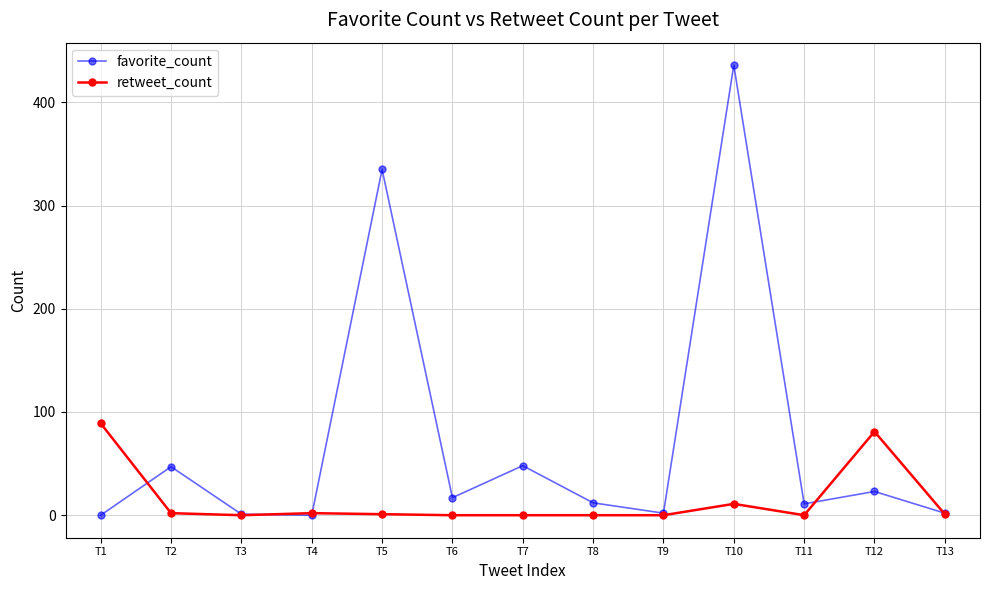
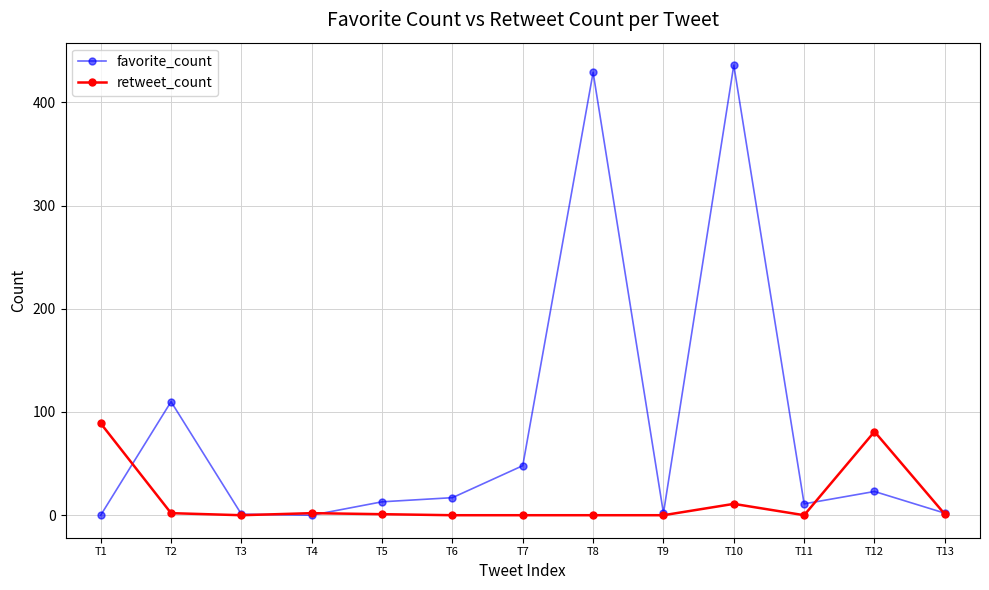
  {
    "favorite_count": {
      "T1": 0,
-     "T2": 47,
-     "T5": 335,
+     "T2": 110,
+     "T5": 13,
      "T6": 17,
      "T7": 48,
-     "T8": 12,
+     "T8": 429,
      "T10": 436,
      "T11": 11,
      "T12": 23
    },
    "retweet_count": {
      "T1": 89,
      "T2": 2,
      "T5": 1,
      "T6": 0,
      "T7": 0,
      "T8": 0,
      "T10": 11,
      "T11": 0,
      "T12": 81
    }
  }
